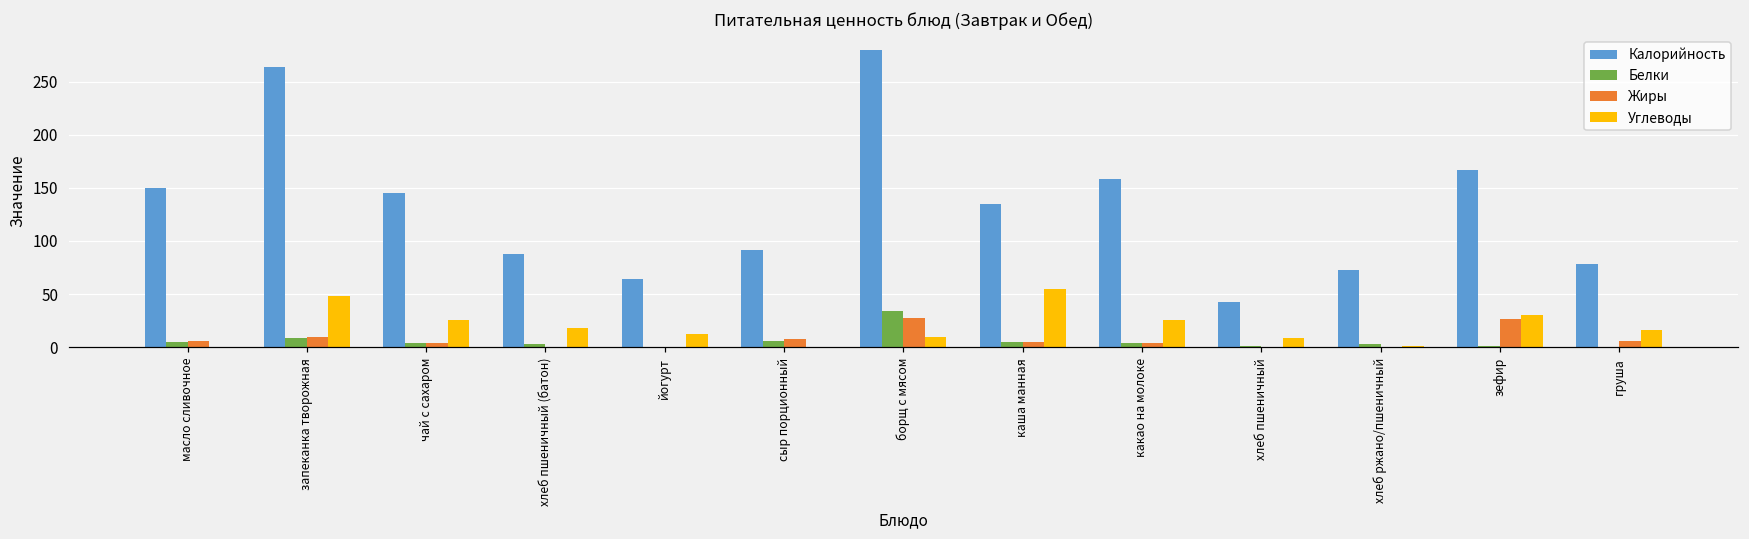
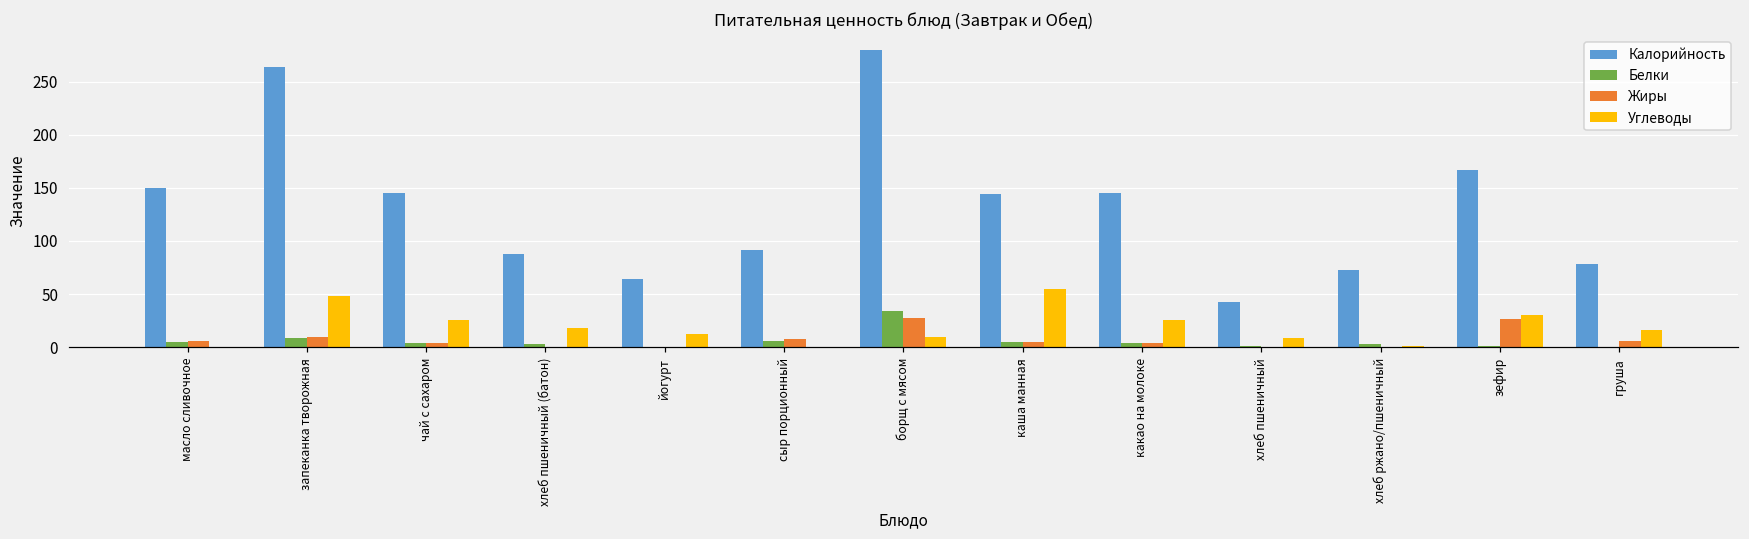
  {
    "Калорийность": {
      "масло сливочное": 150,
      "запеканка творожная": 260,
      "чай с сахаром": 150,
      "хлеб пшеничный (батон)": 90,
      "йогурт": 60,
      "сыр порционный": 90,
      "борщ с мясом": 280,
-     "каша манная": 130,
-     "какао на молоке": 160,
+     "каша манная": 140,
+     "какао на молоке": 150,
      "хлеб пшеничный": 40,
      "хлеб ржано/пшеничный": 70,
      "зефир": 170,
      "груша": 80
    },
    "Белки": {
      "масло сливочное": 0,
      "запеканка творожная": 10,
      "чай с сахаром": 0,
      "хлеб пшеничный (батон)": 0,
      "сыр порционный": 10,
      "борщ с мясом": 30,
      "каша манная": 0,
      "какао на молоке": 0,
      "хлеб ржано/пшеничный": 0
    },
    "Жиры": {
      "масло сливочное": 10,
      "запеканка творожная": 10,
      "чай с сахаром": 0,
      "сыр порционный": 10,
      "борщ с мясом": 30,
      "каша манная": 0,
      "какао на молоке": 0,
      "зефир": 30,
      "груша": 10
    },
    "Углеводы": {
      "масло сливочное": 0,
      "запеканка творожная": 50,
      "чай с сахаром": 30,
      "хлеб пшеничный (батон)": 20,
      "йогурт": 10,
      "сыр порционный": 0,
      "борщ с мясом": 10,
      "каша манная": 50,
      "какао на молоке": 30,
      "хлеб пшеничный": 10,
      "зефир": 30,
      "груша": 20
    }
  }
